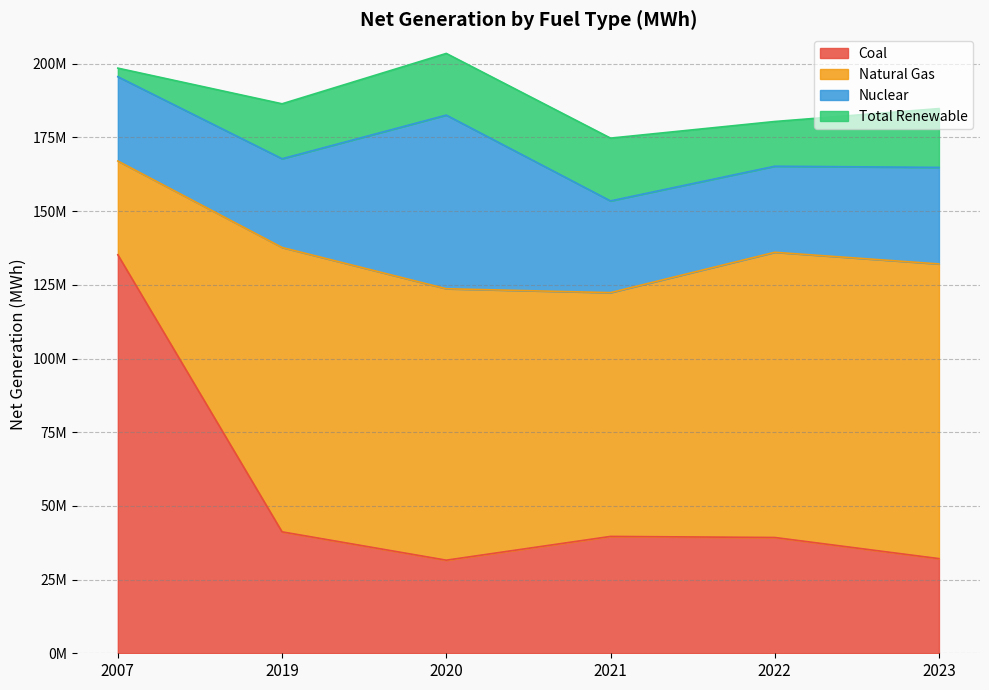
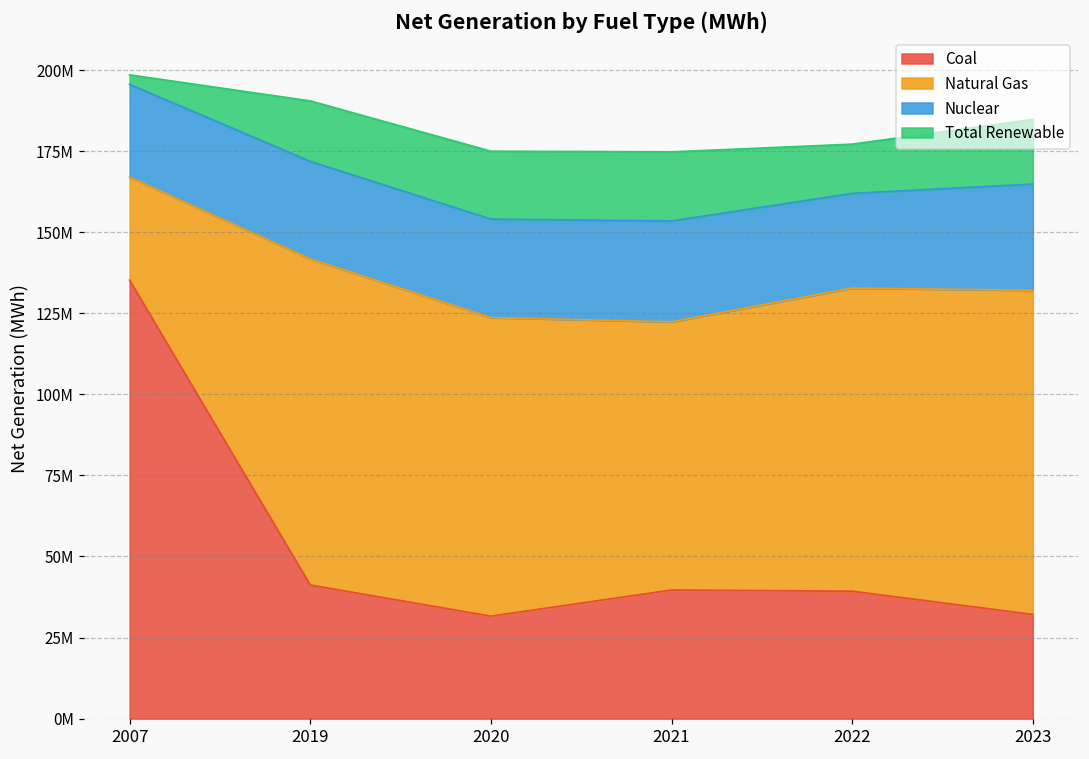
  {
    "Coal": {
      "2007": 135000000,
      "2019": 41000000,
      "2020": 32000000,
      "2021": 40000000,
      "2022": 39000000,
      "2023": 32000000
    },
    "Natural Gas": {
      "2007": 32000000,
-     "2019": 96000000,
+     "2019": 101000000,
      "2020": 92000000,
      "2021": 83000000,
-     "2022": 97000000,
+     "2022": 94000000,
      "2023": 100000000
    },
    "Nuclear": {
      "2007": 29000000,
      "2019": 30000000,
-     "2020": 59000000,
+     "2020": 30000000,
      "2021": 31000000,
      "2022": 29000000,
      "2023": 33000000
    },
    "Total Renewable": {
      "2007": 3000000,
      "2019": 19000000,
      "2020": 21000000,
      "2021": 21000000,
      "2022": 15000000
    }
  }
